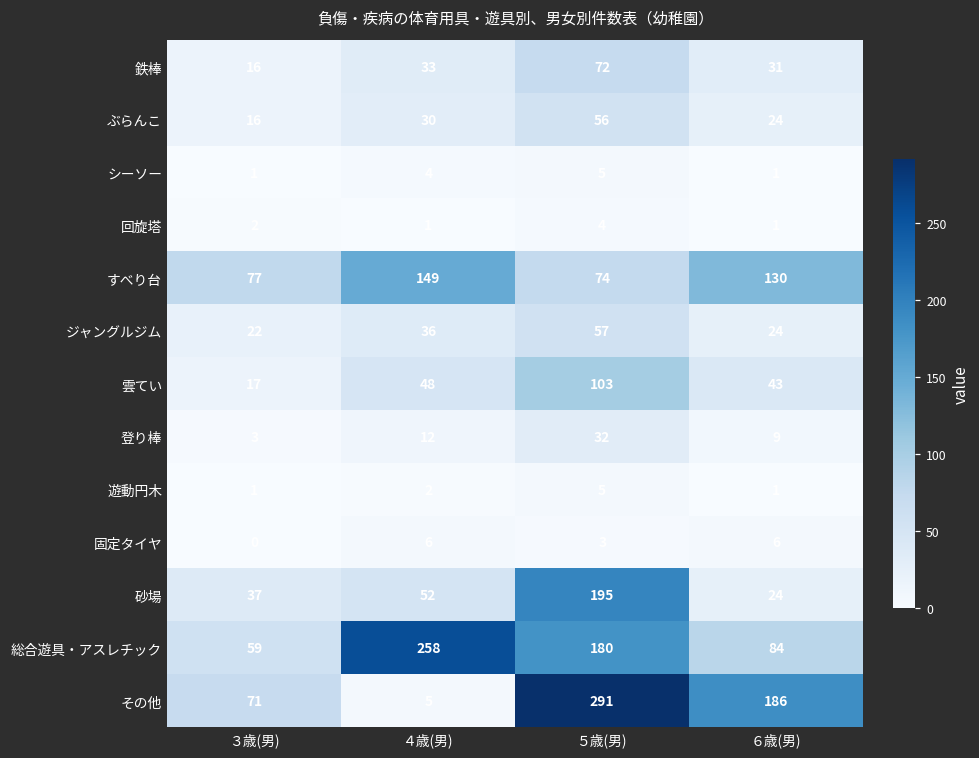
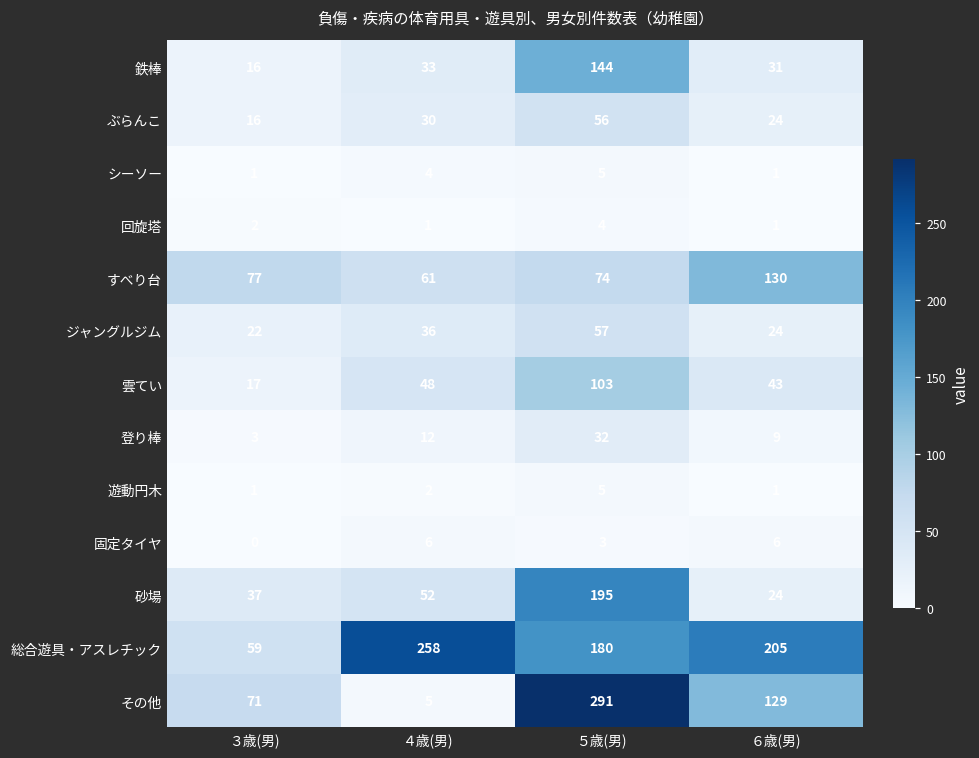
  {
    "鉄棒": {
-     "５歳(男)": 72
+     "５歳(男)": 144
    },
    "すべり台": {
      "３歳(男)": 77,
-     "４歳(男)": 149,
+     "４歳(男)": 61,
      "５歳(男)": 74,
      "６歳(男)": 130
    },
    "雲てい": {
      "５歳(男)": 103
    },
    "砂場": {
      "５歳(男)": 195
    },
    "総合遊具・アスレチック": {
      "３歳(男)": 59,
      "４歳(男)": 258,
      "５歳(男)": 180,
-     "６歳(男)": 84
+     "６歳(男)": 205
    },
    "その他": {
      "３歳(男)": 71,
      "５歳(男)": 291,
-     "６歳(男)": 186
+     "６歳(男)": 129
    }
  }
